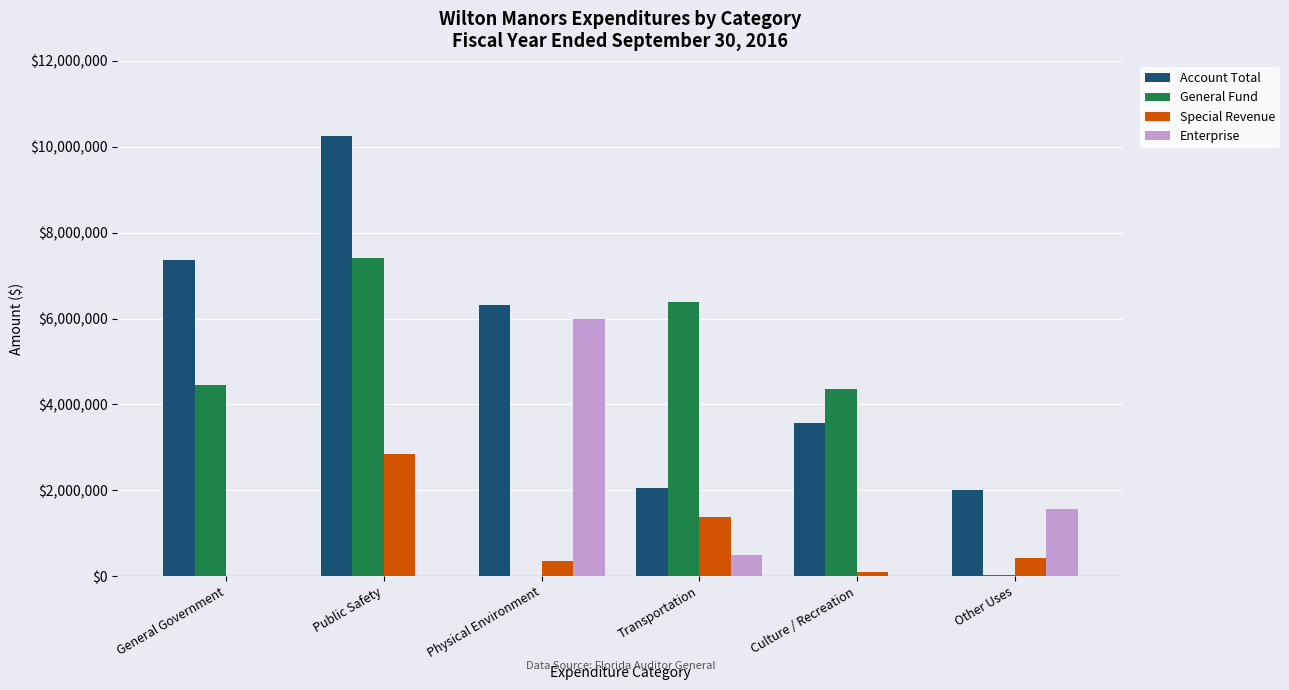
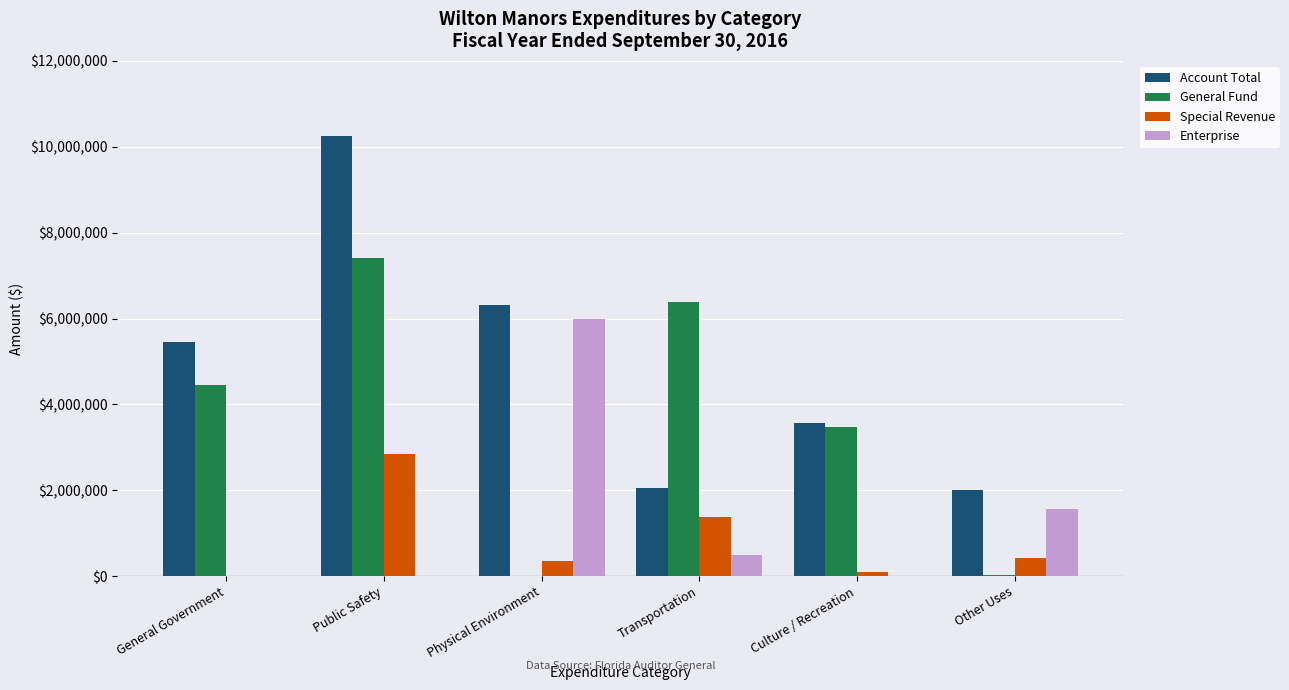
  {
    "Account Total": {
-     "General Government": "$7,400,000",
+     "General Government": "$5,400,000",
      "Public Safety": "$10,300,000",
      "Physical Environment": "$6,300,000",
      "Transportation": "$2,000,000",
      "Culture / Recreation": "$3,600,000",
      "Other Uses": "$2,000,000"
    },
    "General Fund": {
      "General Government": "$4,400,000",
      "Public Safety": "$7,400,000",
      "Physical Environment": "$0",
      "Transportation": "$6,400,000",
-     "Culture / Recreation": "$4,400,000"
+     "Culture / Recreation": "$3,500,000"
    },
    "Special Revenue": {
      "Public Safety": "$2,800,000",
      "Physical Environment": "$300,000",
      "Transportation": "$1,400,000",
      "Culture / Recreation": "$100,000",
      "Other Uses": "$400,000"
    },
    "Enterprise": {
      "General Government": "$0",
      "Public Safety": "$0",
      "Physical Environment": "$6,000,000",
      "Transportation": "$500,000",
      "Culture / Recreation": "$0",
      "Other Uses": "$1,600,000"
    }
  }
